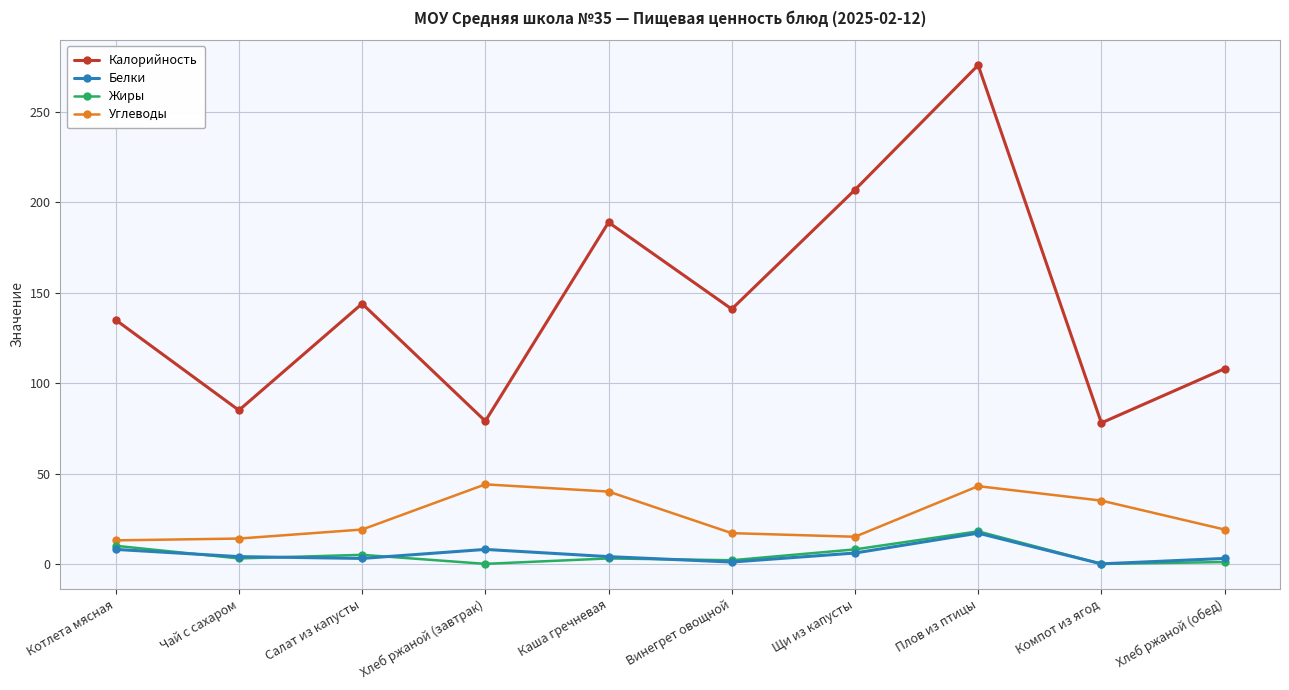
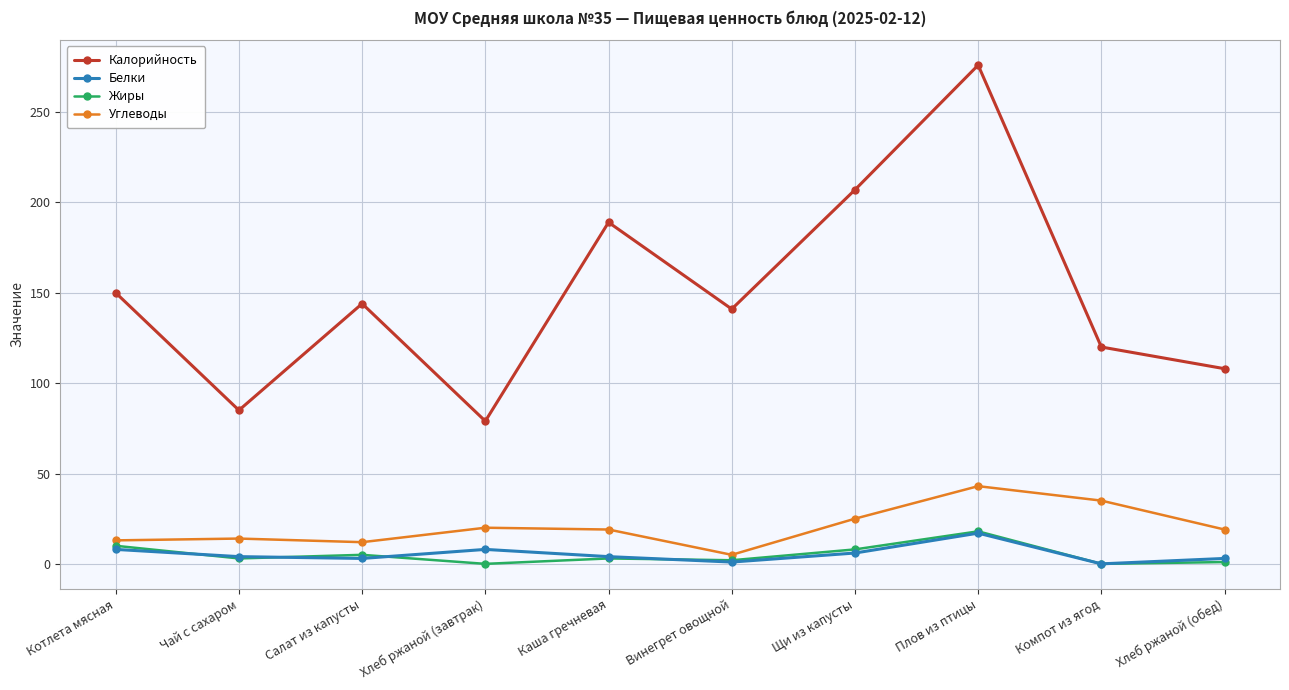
  {
    "Калорийность": {
-     "Котлета мясная": 135,
+     "Котлета мясная": 150,
      "Чай с сахаром": 85,
      "Салат из капусты": 144,
      "Хлеб ржаной (завтрак)": 79,
      "Каша гречневая": 189,
      "Винегрет овощной": 141,
      "Щи из капусты": 207,
      "Плов из птицы": 276,
-     "Компот из ягод": 78,
+     "Компот из ягод": 120,
      "Хлеб ржаной (обед)": 108
    },
    "Белки": {
      "Котлета мясная": 8,
      "Салат из капусты": 3,
      "Хлеб ржаной (завтрак)": 8,
      "Щи из капусты": 6,
      "Хлеб ржаной (обед)": 3
    },
    "Жиры": {
      "Котлета мясная": 10,
      "Салат из капусты": 5,
      "Хлеб ржаной (завтрак)": 0,
      "Щи из капусты": 8,
      "Хлеб ржаной (обед)": 1
    },
    "Углеводы": {
      "Котлета мясная": 13,
      "Чай с сахаром": 14,
-     "Салат из капусты": 19,
-     "Хлеб ржаной (завтрак)": 44,
-     "Каша гречневая": 40,
-     "Винегрет овощной": 17,
-     "Щи из капусты": 15,
+     "Салат из капусты": 12,
+     "Хлеб ржаной (завтрак)": 20,
+     "Каша гречневая": 19,
+     "Винегрет овощной": 5,
+     "Щи из капусты": 25,
      "Плов из птицы": 43,
      "Компот из ягод": 35,
      "Хлеб ржаной (обед)": 19
    }
  }
